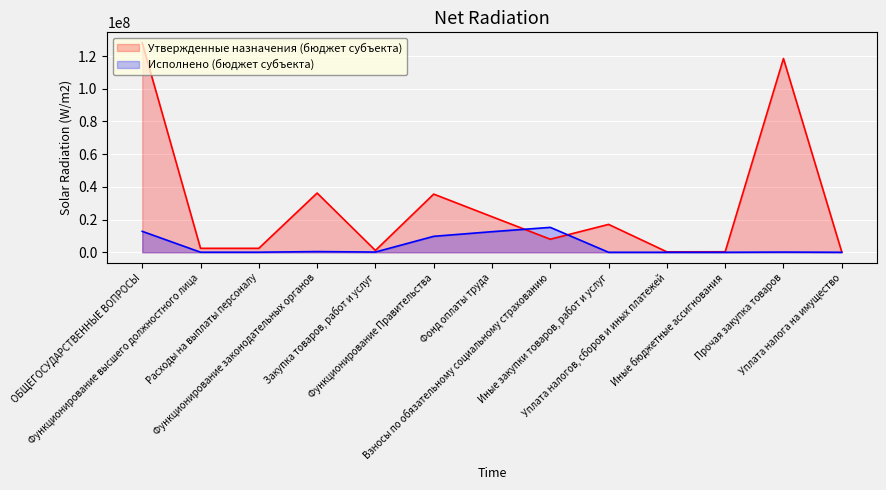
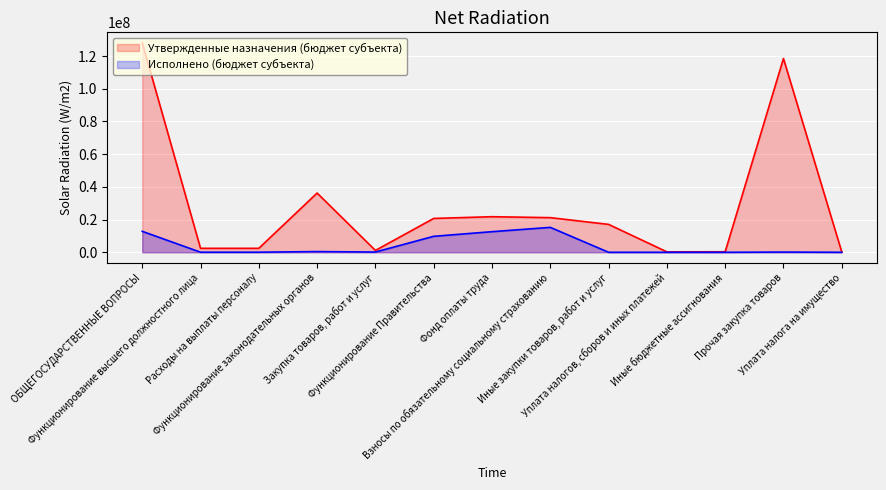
  {
    "Утвержденные назначения (бюджет субъекта)": {
      "Функционирование высшего должностного лица": 2000000,
      "Расходы на выплаты персоналу": 2000000,
      "Функционирование законодательных органов": 36000000,
-     "Функционирование Правительства": 36000000,
+     "Функционирование Правительства": 21000000,
      "Фонд оплаты труда": 22000000,
-     "Взносы по обязательному социальному страхованию": 8000000,
+     "Взносы по обязательному социальному страхованию": 21000000,
      "Иные закупки товаров, работ и услуг": 17000000,
      "Прочая закупка товаров": 118000000
    },
    "Исполнено (бюджет субъекта)": {
      "ОБЩЕГОСУДАРСТВЕННЫЕ ВОПРОСЫ": 13000000,
      "Функционирование высшего должностного лица": 0,
      "Расходы на выплаты персоналу": 0,
      "Функционирование законодательных органов": 0,
      "Функционирование Правительства": 10000000,
      "Фонд оплаты труда": 13000000,
      "Взносы по обязательному социальному страхованию": 15000000,
      "Иные закупки товаров, работ и услуг": 0,
      "Прочая закупка товаров": 0
    }
  }
